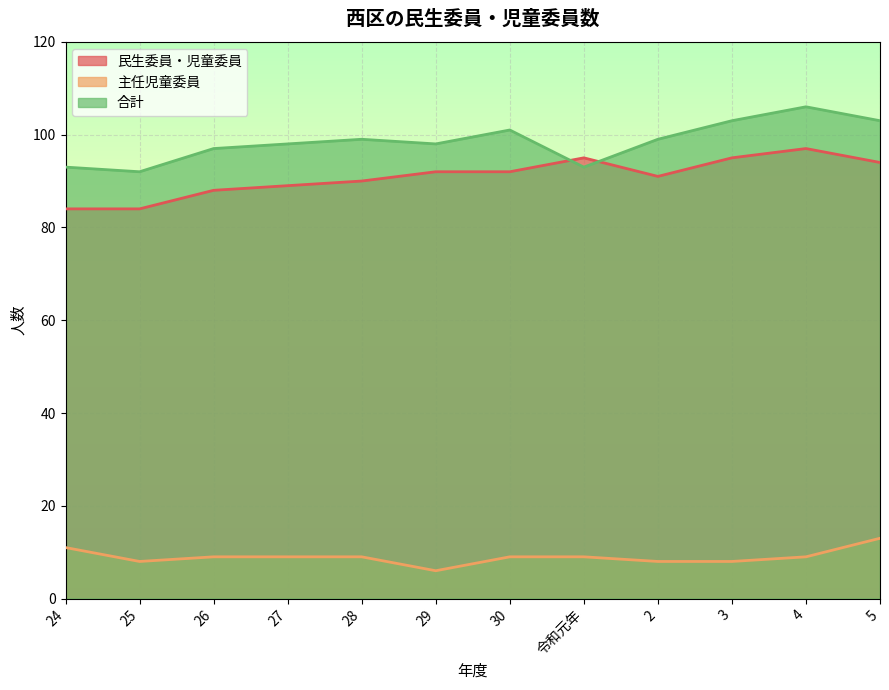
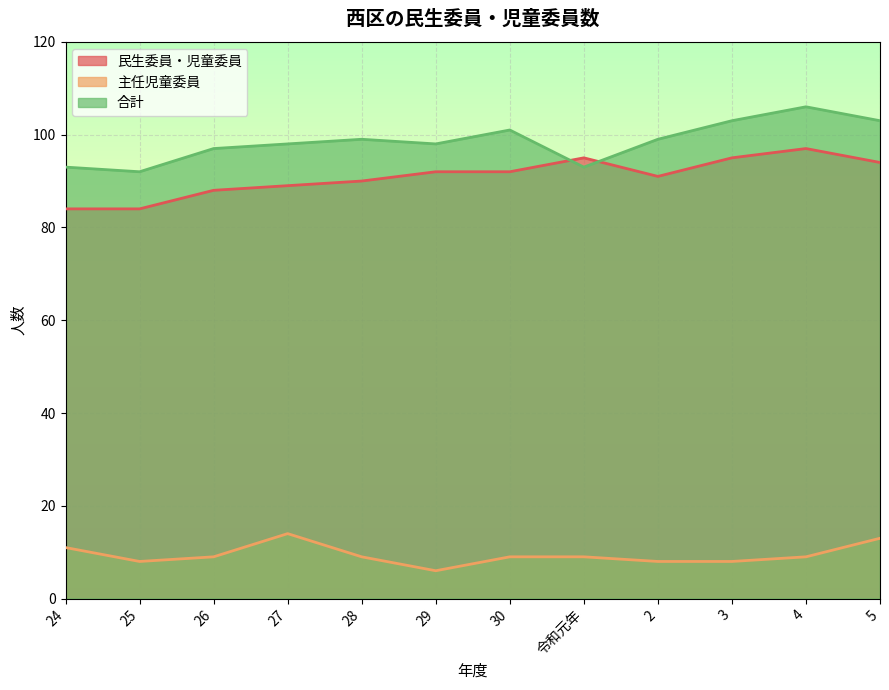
  {
    "民生委員・児童委員": {
      "24": 84,
      "25": 84,
      "26": 88,
      "27": 89,
      "28": 90,
      "29": 92,
      "30": 92,
      "令和元年": 95,
      "2": 91,
      "3": 95,
      "4": 97,
      "5": 94
    },
    "主任児童委員": {
      "24": 11,
      "25": 8,
      "26": 9,
-     "27": 9,
+     "27": 14,
      "28": 9,
      "29": 6,
      "30": 9,
      "令和元年": 9,
      "2": 8,
      "3": 8,
      "4": 9,
      "5": 13
    },
    "合計": {
      "24": 93,
      "25": 92,
      "26": 97,
      "27": 98,
      "28": 99,
      "29": 98,
      "30": 101,
      "令和元年": 93,
      "2": 99,
      "3": 103,
      "4": 106,
      "5": 103
    }
  }
